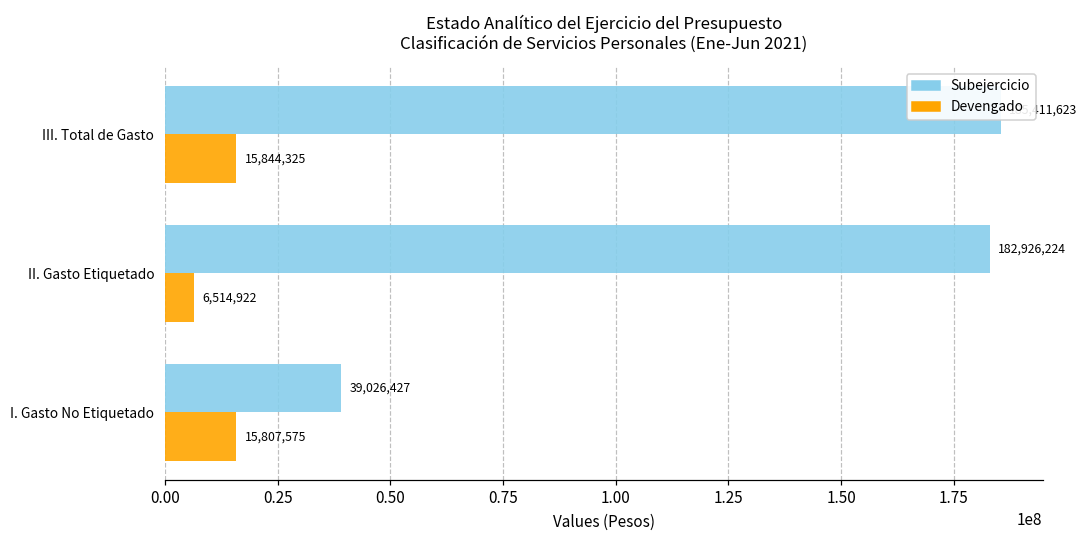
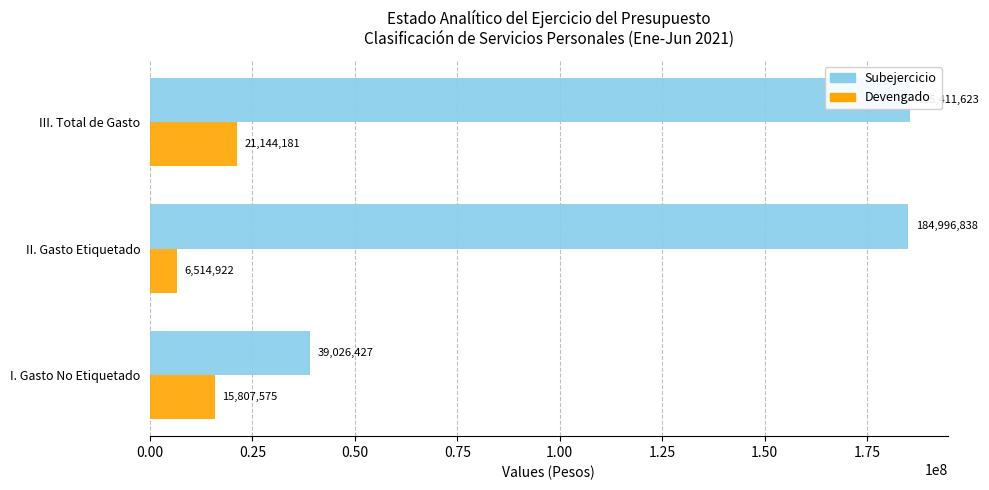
  {
    "Subejercicio": {
-     "II. Gasto Etiquetado": "182,926,224",
+     "II. Gasto Etiquetado": "184,996,838",
      "I. Gasto No Etiquetado": "39,026,427"
    },
    "Devengado": {
-     "III. Total de Gasto": "15,844,325",
+     "III. Total de Gasto": "21,144,181",
      "II. Gasto Etiquetado": "6,514,922",
      "I. Gasto No Etiquetado": "15,807,575"
    }
  }
